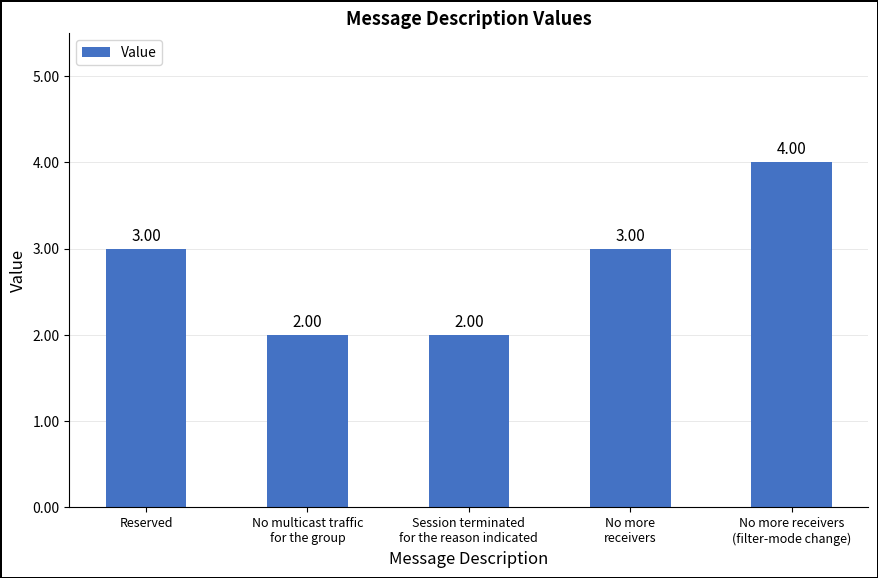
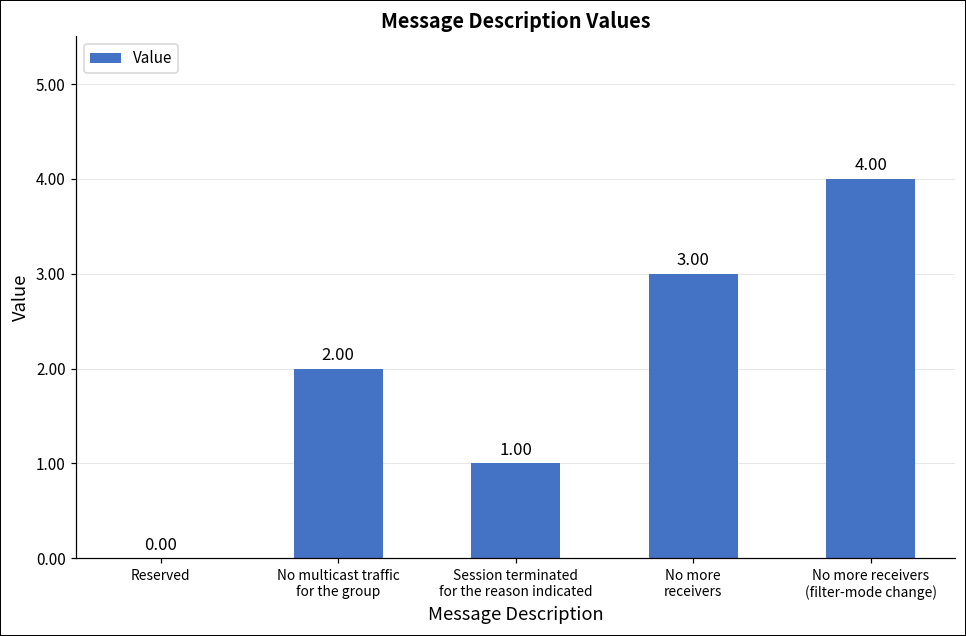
  {
-   "Reserved": 3.00,
+   "Reserved": 0.00,
    "No multicast traffic for the group": 2.00,
-   "Session terminated for the reason indicated": 2.00,
+   "Session terminated for the reason indicated": 1.00,
    "No more receivers": 3.00,
    "No more receivers (filter-mode change)": 4.00
  }
